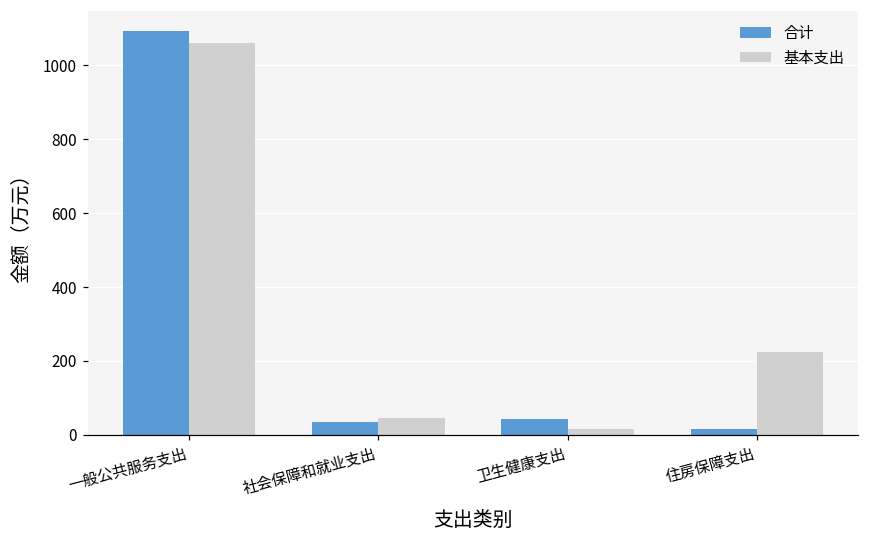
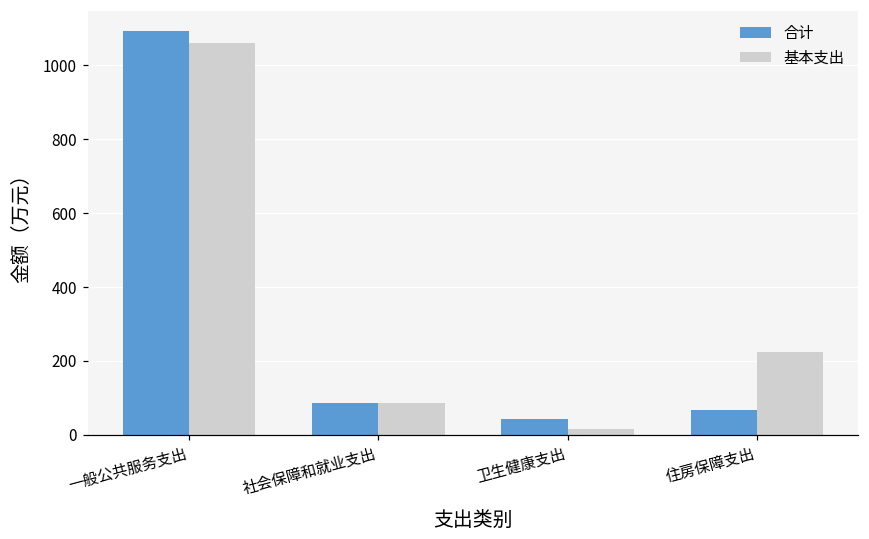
  {
    "合计": {
      "一般公共服务支出": 1090,
-     "社会保障和就业支出": 30,
+     "社会保障和就业支出": 90,
      "卫生健康支出": 40,
-     "住房保障支出": 20
+     "住房保障支出": 70
    },
    "基本支出": {
      "一般公共服务支出": 1060,
-     "社会保障和就业支出": 40,
+     "社会保障和就业支出": 90,
      "卫生健康支出": 20,
      "住房保障支出": 230
    }
  }
